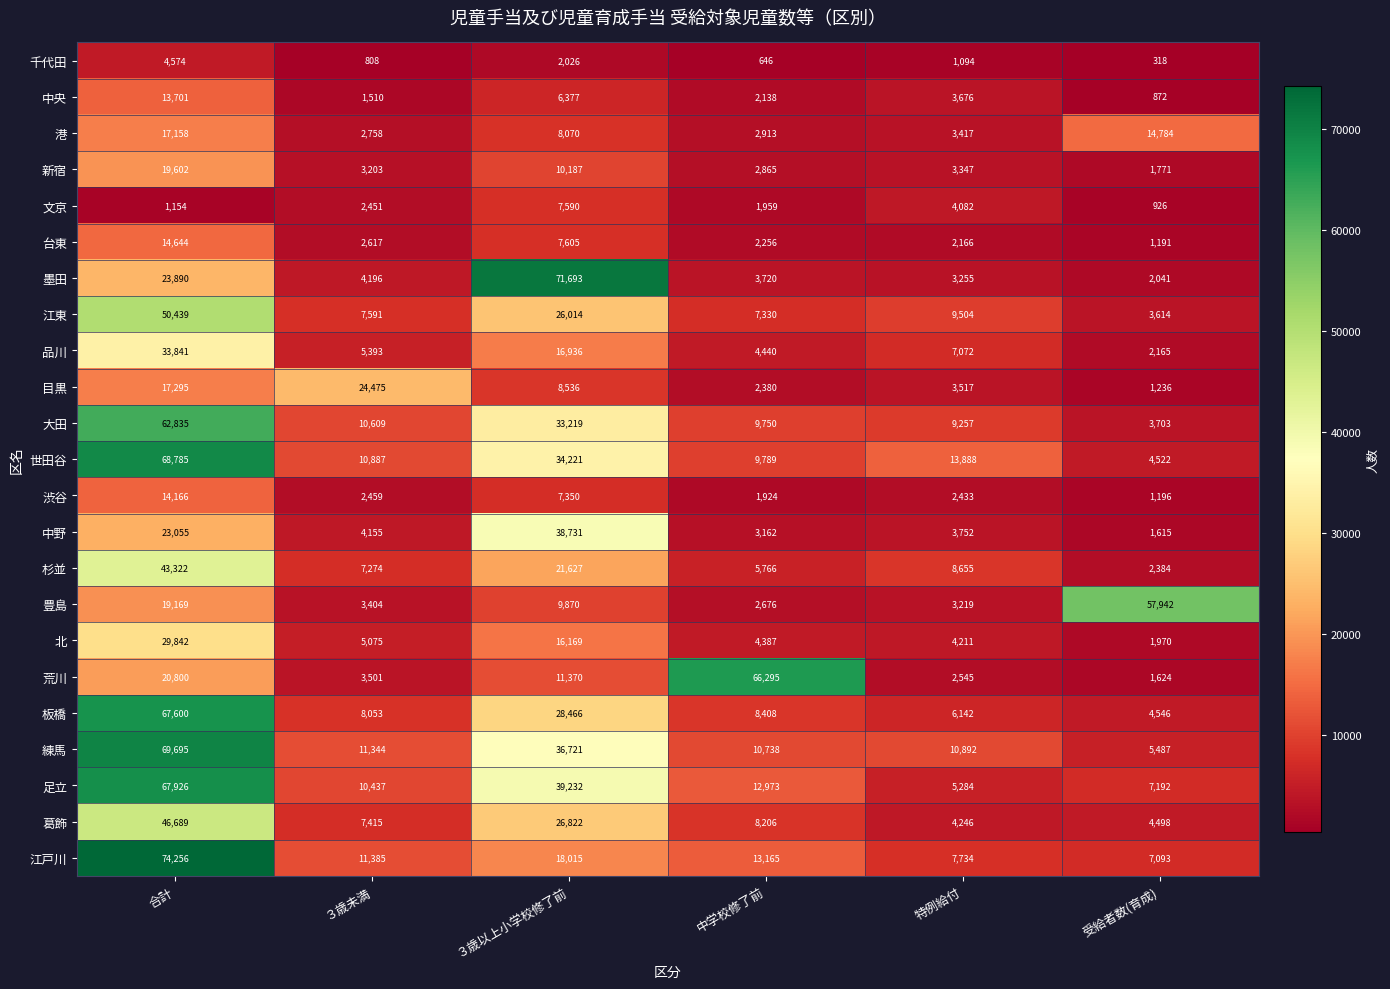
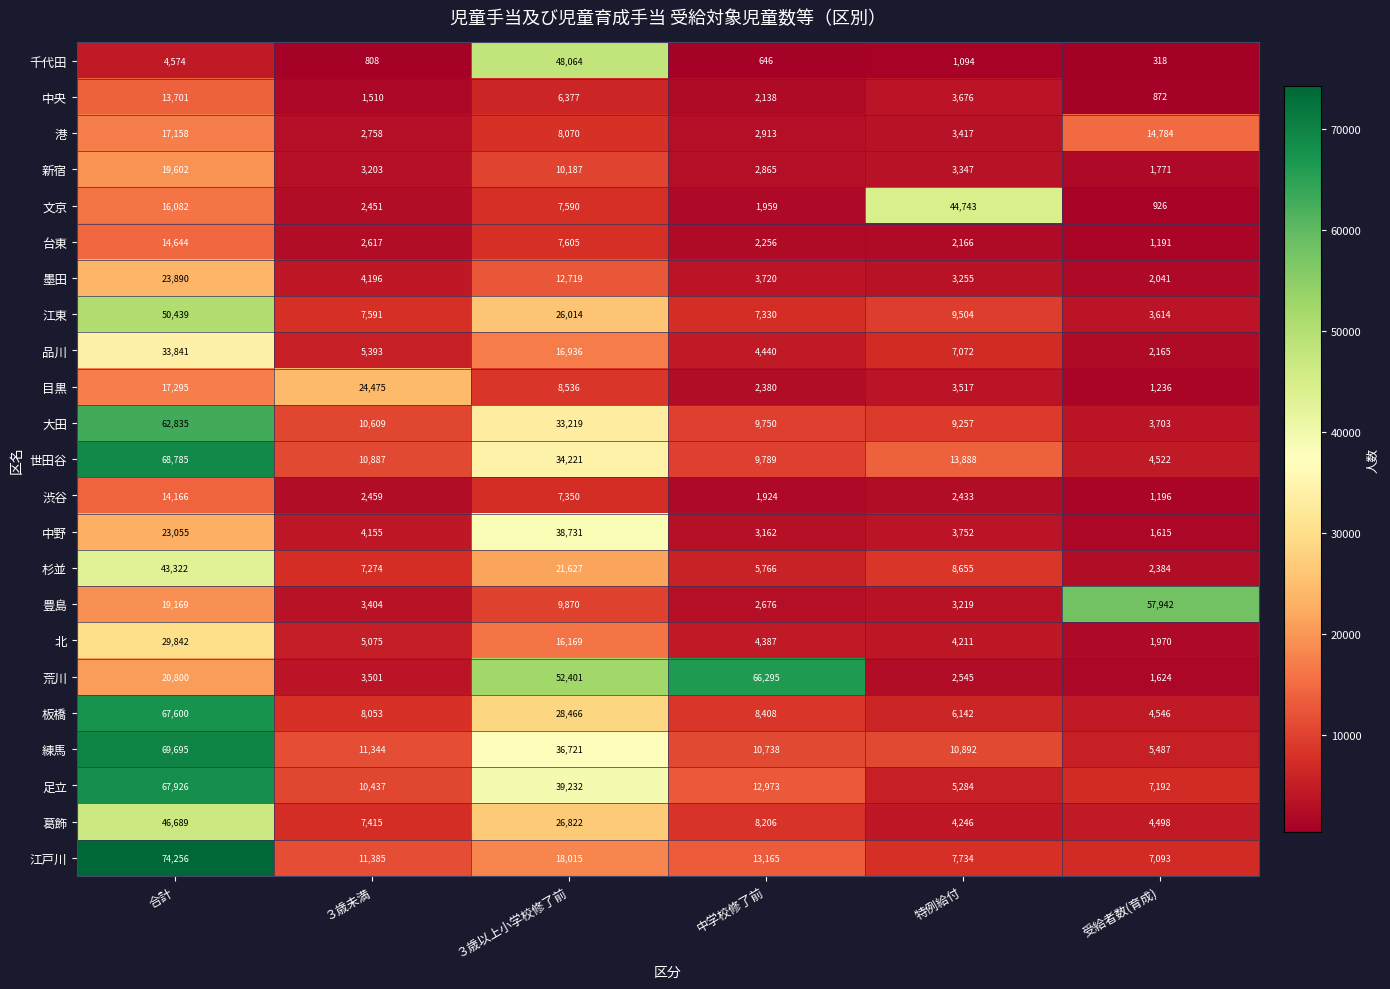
  {
    "千代田": {
      "合計": "4,574",
      "３歳未満": "808",
-     "３歳以上小学校修了前": "2,026",
+     "３歳以上小学校修了前": "48,064",
      "中学校修了前": "646",
      "特例給付": "1,094",
      "受給者数(育成)": "318"
    },
    "中央": {
      "合計": "13,701",
      "３歳未満": "1,510",
      "３歳以上小学校修了前": "6,377",
      "中学校修了前": "2,138",
      "特例給付": "3,676",
      "受給者数(育成)": "872"
    },
    "港": {
      "合計": "17,158",
      "３歳未満": "2,758",
      "３歳以上小学校修了前": "8,070",
      "中学校修了前": "2,913",
      "特例給付": "3,417",
      "受給者数(育成)": "14,784"
    },
    "新宿": {
      "合計": "19,602",
      "３歳未満": "3,203",
      "３歳以上小学校修了前": "10,187",
      "中学校修了前": "2,865",
      "特例給付": "3,347",
      "受給者数(育成)": "1,771"
    },
    "文京": {
-     "合計": "1,154",
+     "合計": "16,082",
      "３歳未満": "2,451",
      "３歳以上小学校修了前": "7,590",
      "中学校修了前": "1,959",
-     "特例給付": "4,082",
+     "特例給付": "44,743",
      "受給者数(育成)": "926"
    },
    "台東": {
      "合計": "14,644",
      "３歳未満": "2,617",
      "３歳以上小学校修了前": "7,605",
      "中学校修了前": "2,256",
      "特例給付": "2,166",
      "受給者数(育成)": "1,191"
    },
    "墨田": {
      "合計": "23,890",
      "３歳未満": "4,196",
-     "３歳以上小学校修了前": "71,693",
+     "３歳以上小学校修了前": "12,719",
      "中学校修了前": "3,720",
      "特例給付": "3,255",
      "受給者数(育成)": "2,041"
    },
    "江東": {
      "合計": "50,439",
      "３歳未満": "7,591",
      "３歳以上小学校修了前": "26,014",
      "中学校修了前": "7,330",
      "特例給付": "9,504",
      "受給者数(育成)": "3,614"
    },
    "品川": {
      "合計": "33,841",
      "３歳未満": "5,393",
      "３歳以上小学校修了前": "16,936",
      "中学校修了前": "4,440",
      "特例給付": "7,072",
      "受給者数(育成)": "2,165"
    },
    "目黒": {
      "合計": "17,295",
      "３歳未満": "24,475",
      "３歳以上小学校修了前": "8,536",
      "中学校修了前": "2,380",
      "特例給付": "3,517",
      "受給者数(育成)": "1,236"
    },
    "大田": {
      "合計": "62,835",
      "３歳未満": "10,609",
      "３歳以上小学校修了前": "33,219",
      "中学校修了前": "9,750",
      "特例給付": "9,257",
      "受給者数(育成)": "3,703"
    },
    "世田谷": {
      "合計": "68,785",
      "３歳未満": "10,887",
      "３歳以上小学校修了前": "34,221",
      "中学校修了前": "9,789",
      "特例給付": "13,888",
      "受給者数(育成)": "4,522"
    },
    "渋谷": {
      "合計": "14,166",
      "３歳未満": "2,459",
      "３歳以上小学校修了前": "7,350",
      "中学校修了前": "1,924",
      "特例給付": "2,433",
      "受給者数(育成)": "1,196"
    },
    "中野": {
      "合計": "23,055",
      "３歳未満": "4,155",
      "３歳以上小学校修了前": "38,731",
      "中学校修了前": "3,162",
      "特例給付": "3,752",
      "受給者数(育成)": "1,615"
    },
    "杉並": {
      "合計": "43,322",
      "３歳未満": "7,274",
      "３歳以上小学校修了前": "21,627",
      "中学校修了前": "5,766",
      "特例給付": "8,655",
      "受給者数(育成)": "2,384"
    },
    "豊島": {
      "合計": "19,169",
      "３歳未満": "3,404",
      "３歳以上小学校修了前": "9,870",
      "中学校修了前": "2,676",
      "特例給付": "3,219",
      "受給者数(育成)": "57,942"
    },
    "北": {
      "合計": "29,842",
      "３歳未満": "5,075",
      "３歳以上小学校修了前": "16,169",
      "中学校修了前": "4,387",
      "特例給付": "4,211",
      "受給者数(育成)": "1,970"
    },
    "荒川": {
      "合計": "20,800",
      "３歳未満": "3,501",
-     "３歳以上小学校修了前": "11,370",
+     "３歳以上小学校修了前": "52,401",
      "中学校修了前": "66,295",
      "特例給付": "2,545",
      "受給者数(育成)": "1,624"
    },
    "板橋": {
      "合計": "67,600",
      "３歳未満": "8,053",
      "３歳以上小学校修了前": "28,466",
      "中学校修了前": "8,408",
      "特例給付": "6,142",
      "受給者数(育成)": "4,546"
    },
    "練馬": {
      "合計": "69,695",
      "３歳未満": "11,344",
      "３歳以上小学校修了前": "36,721",
      "中学校修了前": "10,738",
      "特例給付": "10,892",
      "受給者数(育成)": "5,487"
    },
    "足立": {
      "合計": "67,926",
      "３歳未満": "10,437",
      "３歳以上小学校修了前": "39,232",
      "中学校修了前": "12,973",
      "特例給付": "5,284",
      "受給者数(育成)": "7,192"
    },
    "葛飾": {
      "合計": "46,689",
      "３歳未満": "7,415",
      "３歳以上小学校修了前": "26,822",
      "中学校修了前": "8,206",
      "特例給付": "4,246",
      "受給者数(育成)": "4,498"
    },
    "江戸川": {
      "合計": "74,256",
      "３歳未満": "11,385",
      "３歳以上小学校修了前": "18,015",
      "中学校修了前": "13,165",
      "特例給付": "7,734",
      "受給者数(育成)": "7,093"
    }
  }
